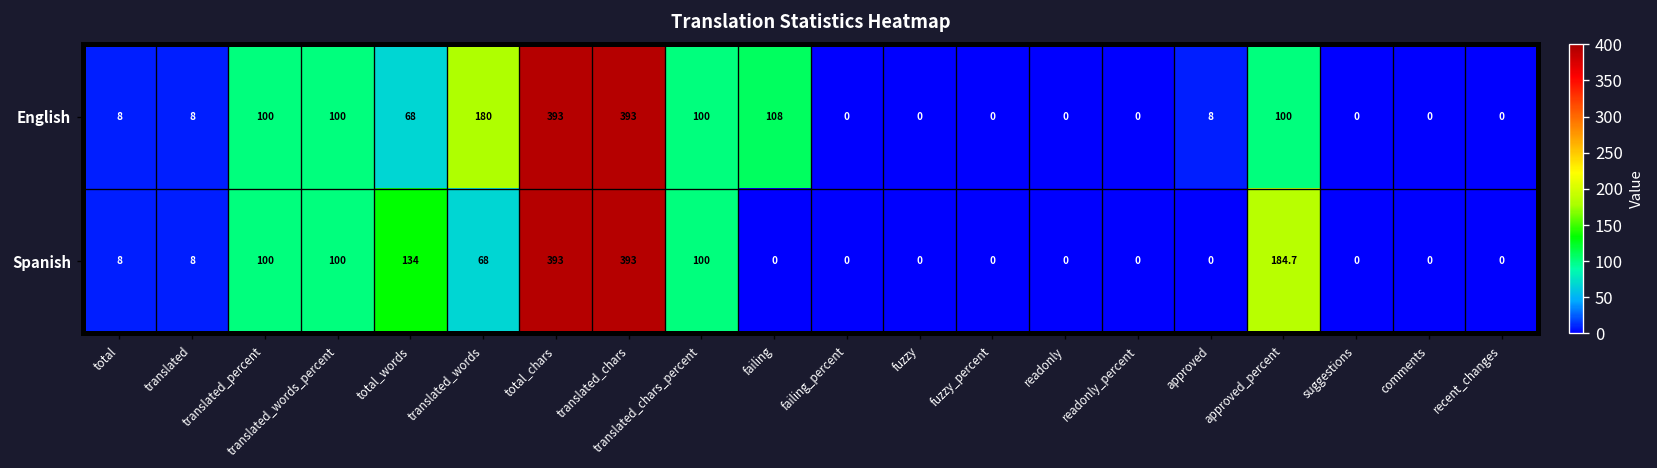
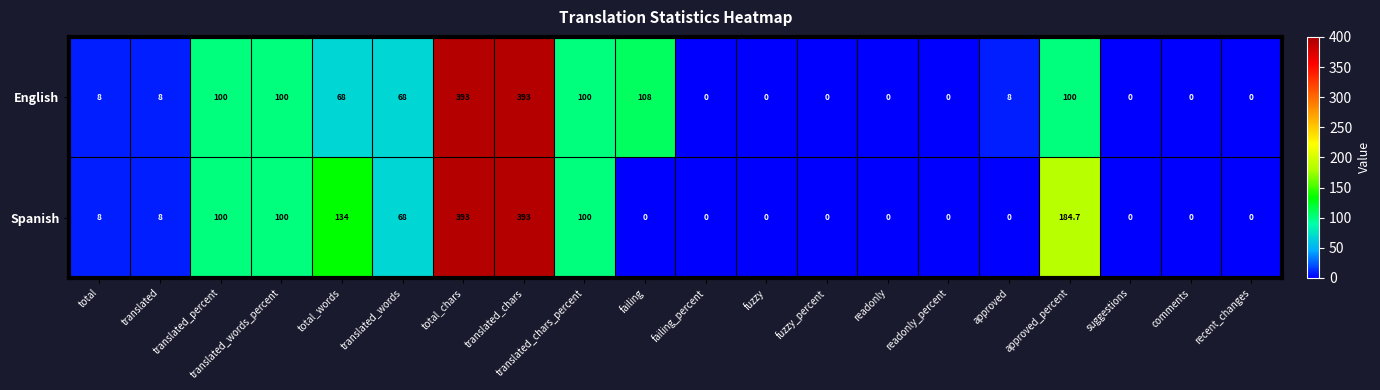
  {
    "English": {
      "total": 8,
      "translated": 8,
      "translated_percent": 100,
      "translated_words_percent": 100,
      "total_words": 68,
-     "translated_words": 180,
+     "translated_words": 68,
      "total_chars": 393,
      "translated_chars": 393,
      "translated_chars_percent": 100,
      "failing": 108,
      "failing_percent": 0,
      "fuzzy": 0,
      "fuzzy_percent": 0,
      "readonly": 0,
      "readonly_percent": 0,
      "approved": 8,
      "approved_percent": 100,
      "suggestions": 0,
      "comments": 0,
      "recent_changes": 0
    },
    "Spanish": {
      "total": 8,
      "translated": 8,
      "translated_percent": 100,
      "translated_words_percent": 100,
      "total_words": 134,
      "translated_words": 68,
      "total_chars": 393,
      "translated_chars": 393,
      "translated_chars_percent": 100,
      "failing": 0,
      "failing_percent": 0,
      "fuzzy": 0,
      "fuzzy_percent": 0,
      "readonly": 0,
      "readonly_percent": 0,
      "approved": 0,
      "approved_percent": 184.7,
      "suggestions": 0,
      "comments": 0,
      "recent_changes": 0
    }
  }
